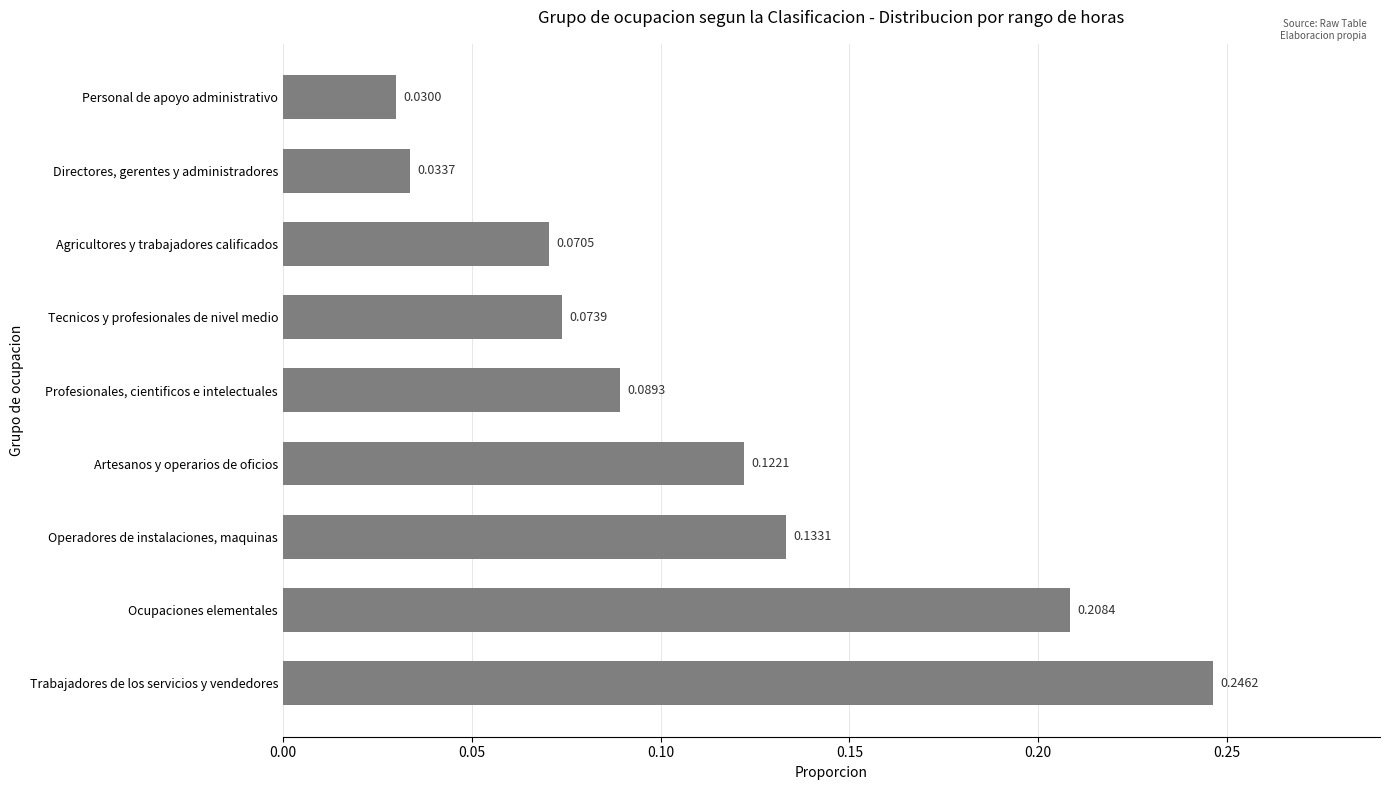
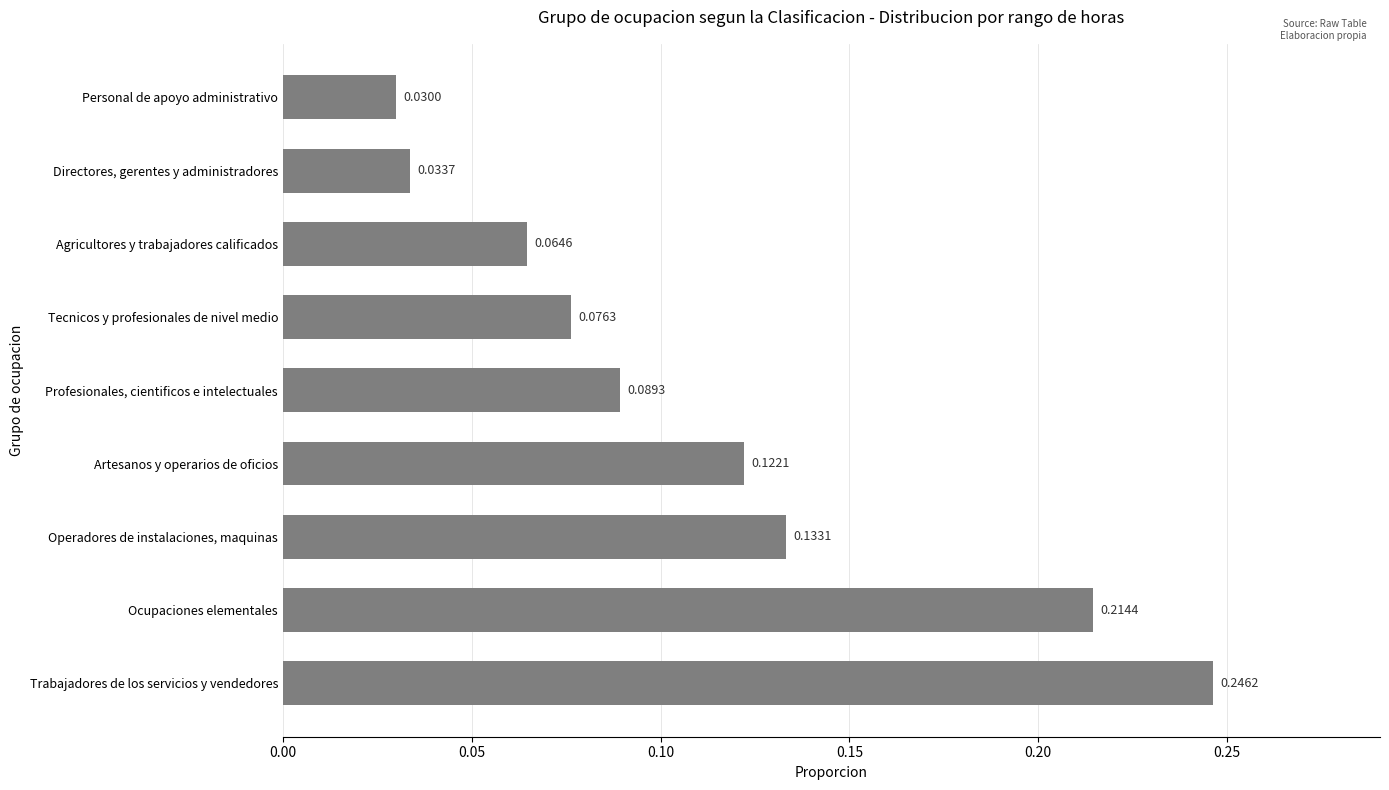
  {
    "Personal de apoyo administrativo": 0.0300,
    "Directores, gerentes y administradores": 0.0337,
-   "Agricultores y trabajadores calificados": 0.0705,
-   "Tecnicos y profesionales de nivel medio": 0.0739,
+   "Agricultores y trabajadores calificados": 0.0646,
+   "Tecnicos y profesionales de nivel medio": 0.0763,
    "Profesionales, cientificos e intelectuales": 0.0893,
    "Artesanos y operarios de oficios": 0.1221,
    "Operadores de instalaciones, maquinas": 0.1331,
-   "Ocupaciones elementales": 0.2084,
+   "Ocupaciones elementales": 0.2144,
    "Trabajadores de los servicios y vendedores": 0.2462
  }
